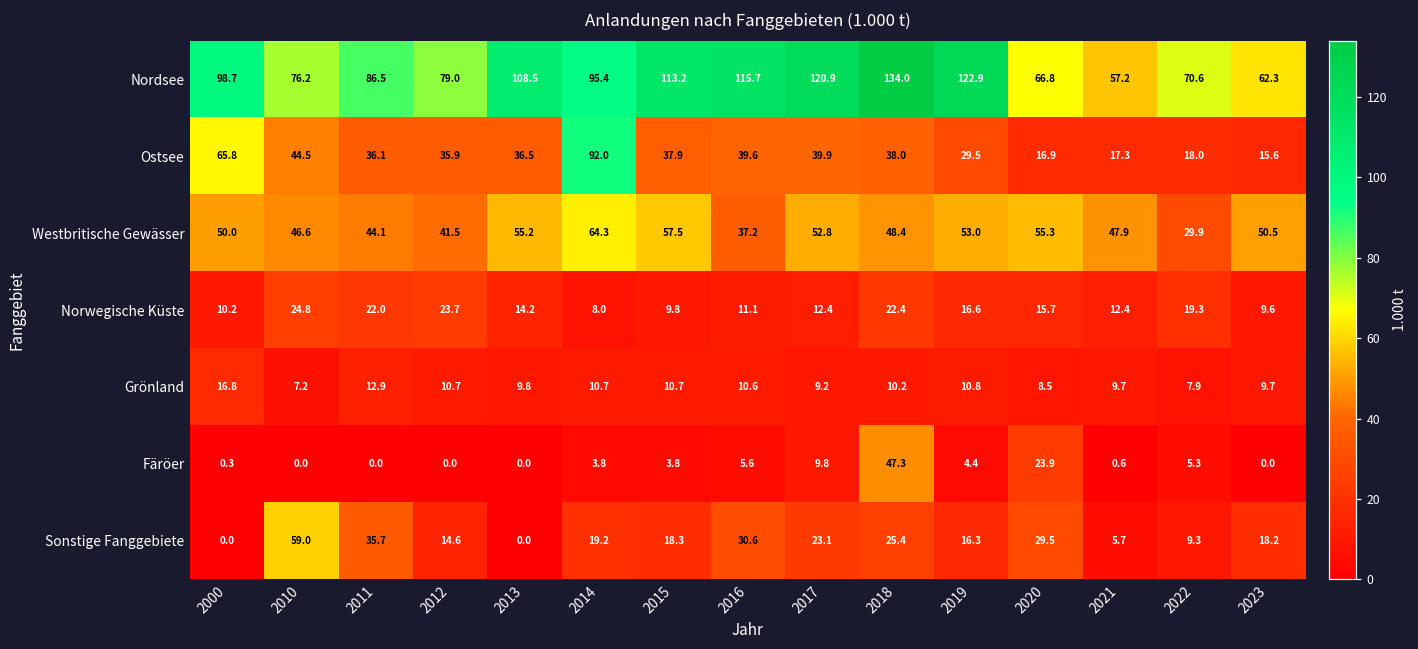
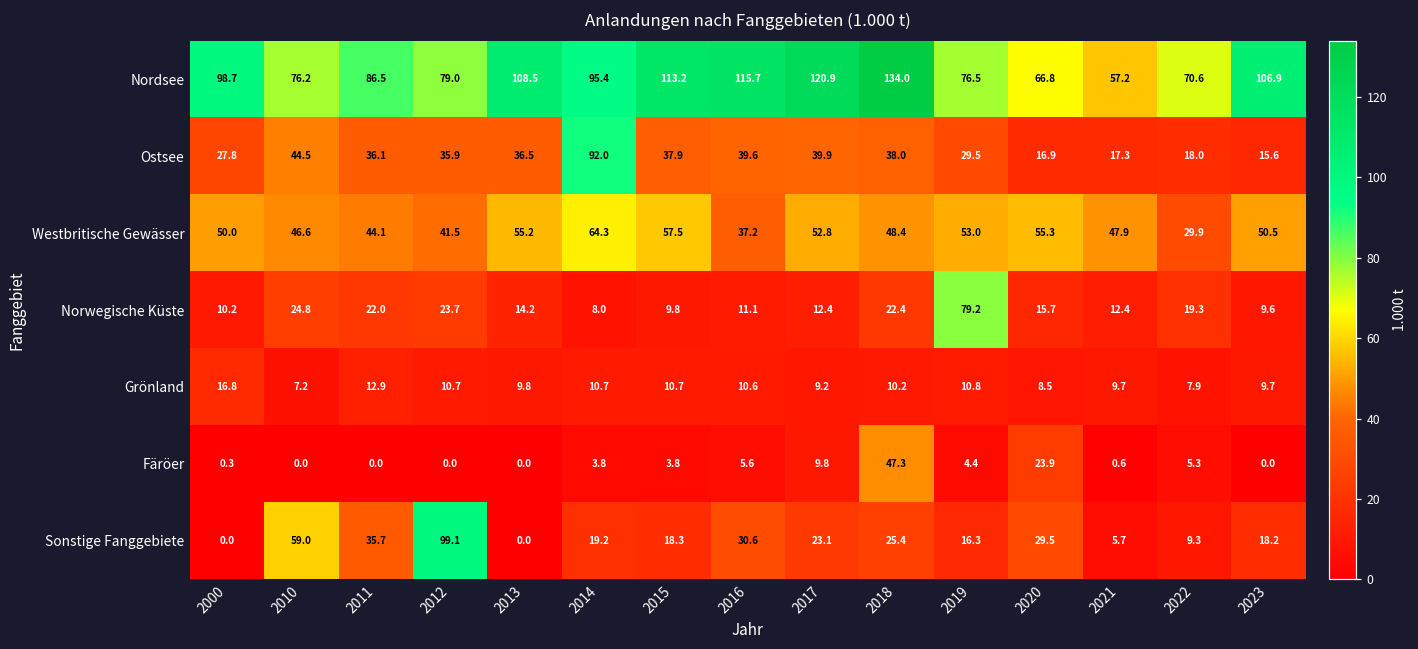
  {
    "Nordsee": {
      "2000": 98.7,
      "2010": 76.2,
      "2011": 86.5,
      "2012": 79.0,
      "2013": 108.5,
      "2014": 95.4,
      "2015": 113.2,
      "2016": 115.7,
      "2017": 120.9,
      "2018": 134.0,
-     "2019": 122.9,
+     "2019": 76.5,
      "2020": 66.8,
      "2021": 57.2,
      "2022": 70.6,
-     "2023": 62.3
+     "2023": 106.9
    },
    "Ostsee": {
-     "2000": 65.8,
+     "2000": 27.8,
      "2010": 44.5,
      "2011": 36.1,
      "2012": 35.9,
      "2013": 36.5,
      "2014": 92.0,
      "2015": 37.9,
      "2016": 39.6,
      "2017": 39.9,
      "2018": 38.0,
      "2019": 29.5,
      "2020": 16.9,
      "2021": 17.3,
      "2022": 18.0,
      "2023": 15.6
    },
    "Westbritische Gewässer": {
      "2000": 50.0,
      "2010": 46.6,
      "2011": 44.1,
      "2012": 41.5,
      "2013": 55.2,
      "2014": 64.3,
      "2015": 57.5,
      "2016": 37.2,
      "2017": 52.8,
      "2018": 48.4,
      "2019": 53.0,
      "2020": 55.3,
      "2021": 47.9,
      "2022": 29.9,
      "2023": 50.5
    },
    "Norwegische Küste": {
      "2000": 10.2,
      "2010": 24.8,
      "2011": 22.0,
      "2012": 23.7,
      "2013": 14.2,
      "2014": 8.0,
      "2015": 9.8,
      "2016": 11.1,
      "2017": 12.4,
      "2018": 22.4,
-     "2019": 16.6,
+     "2019": 79.2,
      "2020": 15.7,
      "2021": 12.4,
      "2022": 19.3,
      "2023": 9.6
    },
    "Grönland": {
      "2000": 16.8,
      "2010": 7.2,
      "2011": 12.9,
      "2012": 10.7,
      "2013": 9.8,
      "2014": 10.7,
      "2015": 10.7,
      "2016": 10.6,
      "2017": 9.2,
      "2018": 10.2,
      "2019": 10.8,
      "2020": 8.5,
      "2021": 9.7,
      "2022": 7.9,
      "2023": 9.7
    },
    "Färöer": {
      "2000": 0.3,
      "2010": 0.0,
      "2011": 0.0,
      "2012": 0.0,
      "2013": 0.0,
      "2014": 3.8,
      "2015": 3.8,
      "2016": 5.6,
      "2017": 9.8,
      "2018": 47.3,
      "2019": 4.4,
      "2020": 23.9,
      "2021": 0.6,
      "2022": 5.3,
      "2023": 0.0
    },
    "Sonstige Fanggebiete": {
      "2000": 0.0,
      "2010": 59.0,
      "2011": 35.7,
-     "2012": 14.6,
+     "2012": 99.1,
      "2013": 0.0,
      "2014": 19.2,
      "2015": 18.3,
      "2016": 30.6,
      "2017": 23.1,
      "2018": 25.4,
      "2019": 16.3,
      "2020": 29.5,
      "2021": 5.7,
      "2022": 9.3,
      "2023": 18.2
    }
  }
